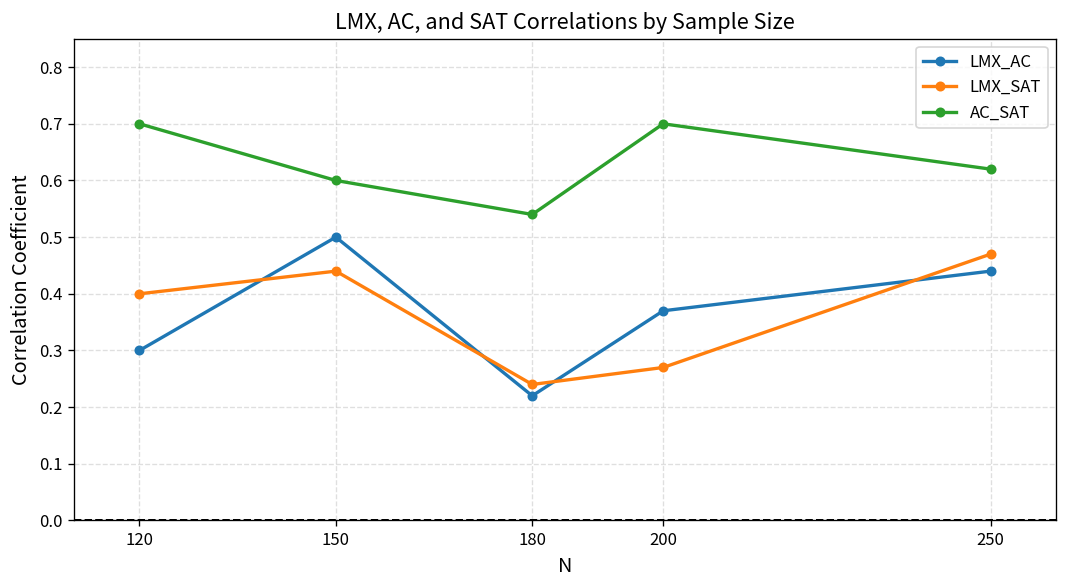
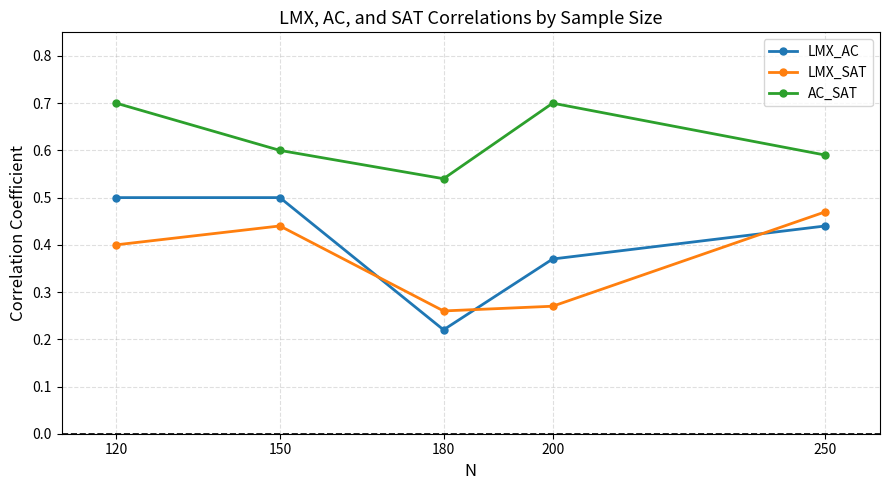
  {
    "LMX_AC": {
-     "120": 0.3,
+     "120": 0.5,
      "150": 0.5,
      "180": 0.22,
      "200": 0.37,
      "250": 0.44
    },
    "LMX_SAT": {
      "120": 0.40,
      "150": 0.44,
-     "180": 0.24,
+     "180": 0.26,
      "200": 0.27,
      "250": 0.47
    },
    "AC_SAT": {
      "120": 0.70,
      "150": 0.60,
      "180": 0.54,
      "200": 0.70,
-     "250": 0.62
+     "250": 0.59
    }
  }
